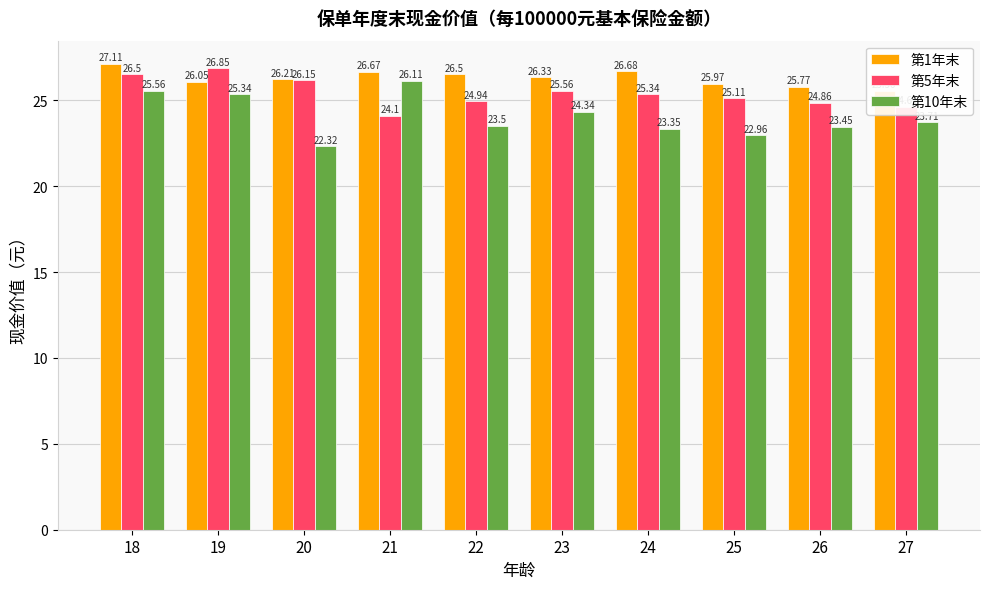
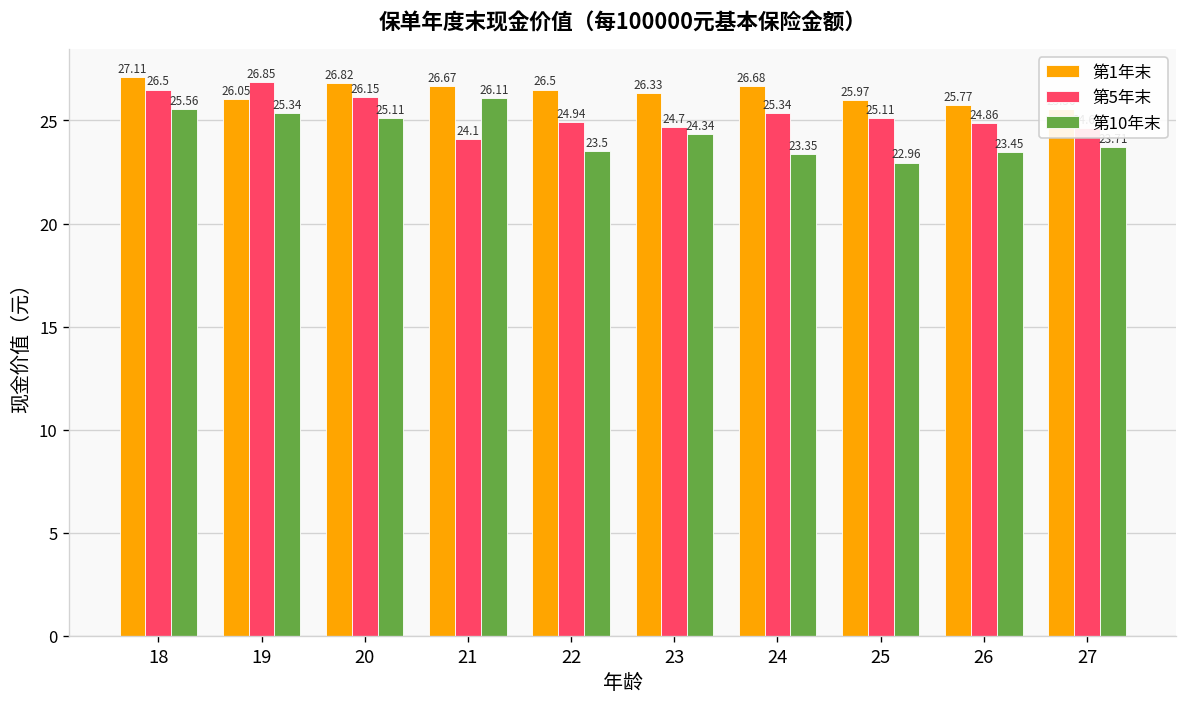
  {
    "第1年末": {
      "18": 27.11,
      "19": 26.05,
-     "20": 26.21,
+     "20": 26.82,
      "21": 26.67,
      "22": 26.5,
      "23": 26.33,
      "24": 26.68,
      "25": 25.97,
      "26": 25.77
    },
    "第5年末": {
      "18": 26.5,
      "19": 26.85,
      "20": 26.15,
      "21": 24.1,
      "22": 24.94,
-     "23": 25.56,
+     "23": 24.7,
      "24": 25.34,
      "25": 25.11,
      "26": 24.86
    },
    "第10年末": {
      "18": 25.56,
      "19": 25.34,
-     "20": 22.32,
+     "20": 25.11,
      "21": 26.11,
      "22": 23.5,
      "23": 24.34,
      "24": 23.35,
      "25": 22.96,
      "26": 23.45
    }
  }
